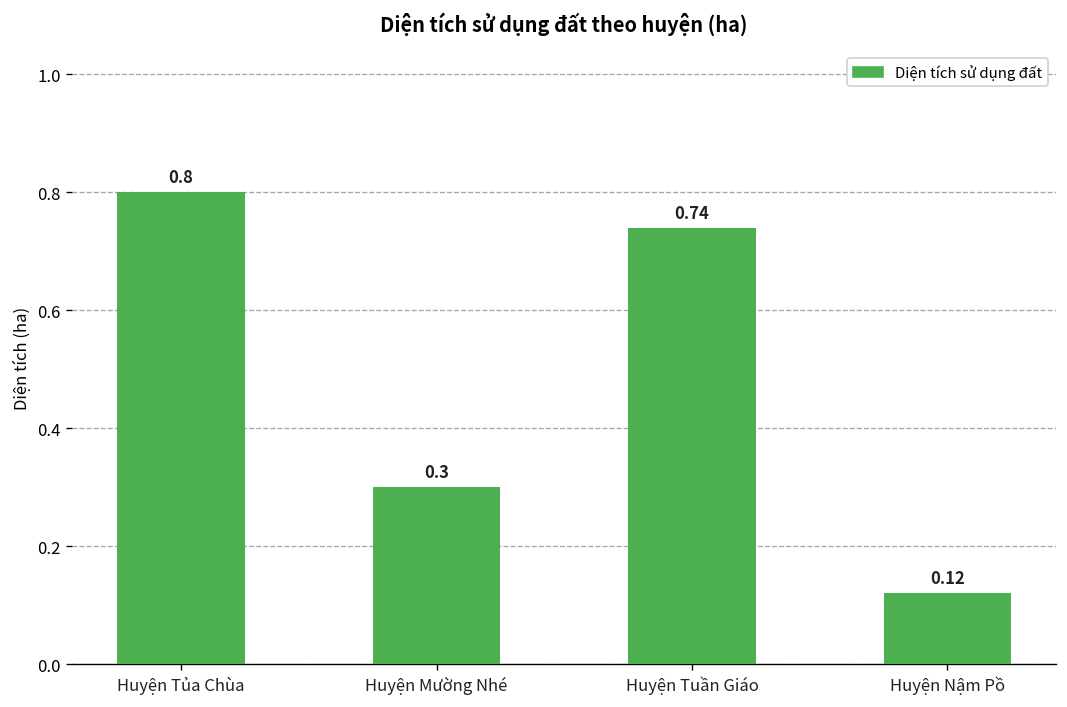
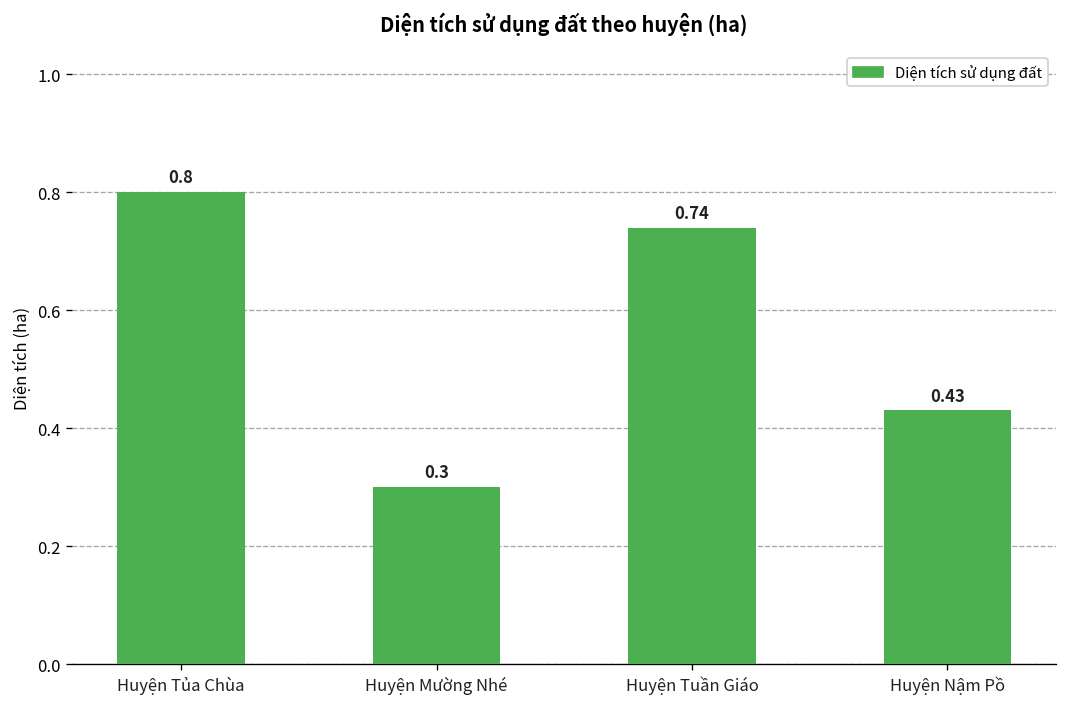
  {
    "Huyện Tủa Chùa": 0.8,
    "Huyện Mường Nhé": 0.3,
    "Huyện Tuần Giáo": 0.74,
-   "Huyện Nậm Pồ": 0.12
+   "Huyện Nậm Pồ": 0.43
  }
